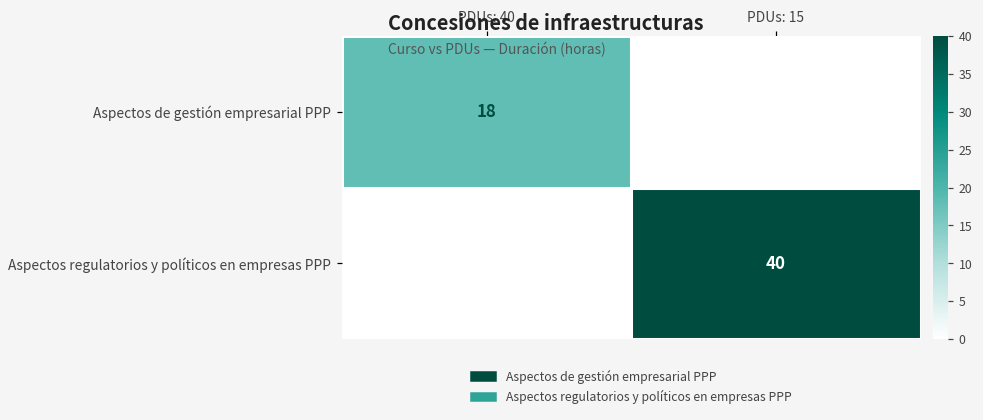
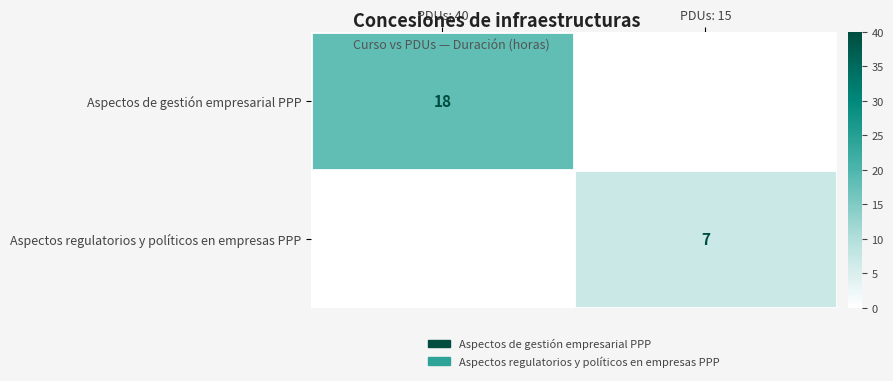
  {
    "Aspectos de gestión empresarial PPP": {
      "PDUs: 40": 18
    },
    "Aspectos regulatorios y políticos en empresas PPP": {
-     "PDUs: 15": 40
+     "PDUs: 15": 7
    }
  }
